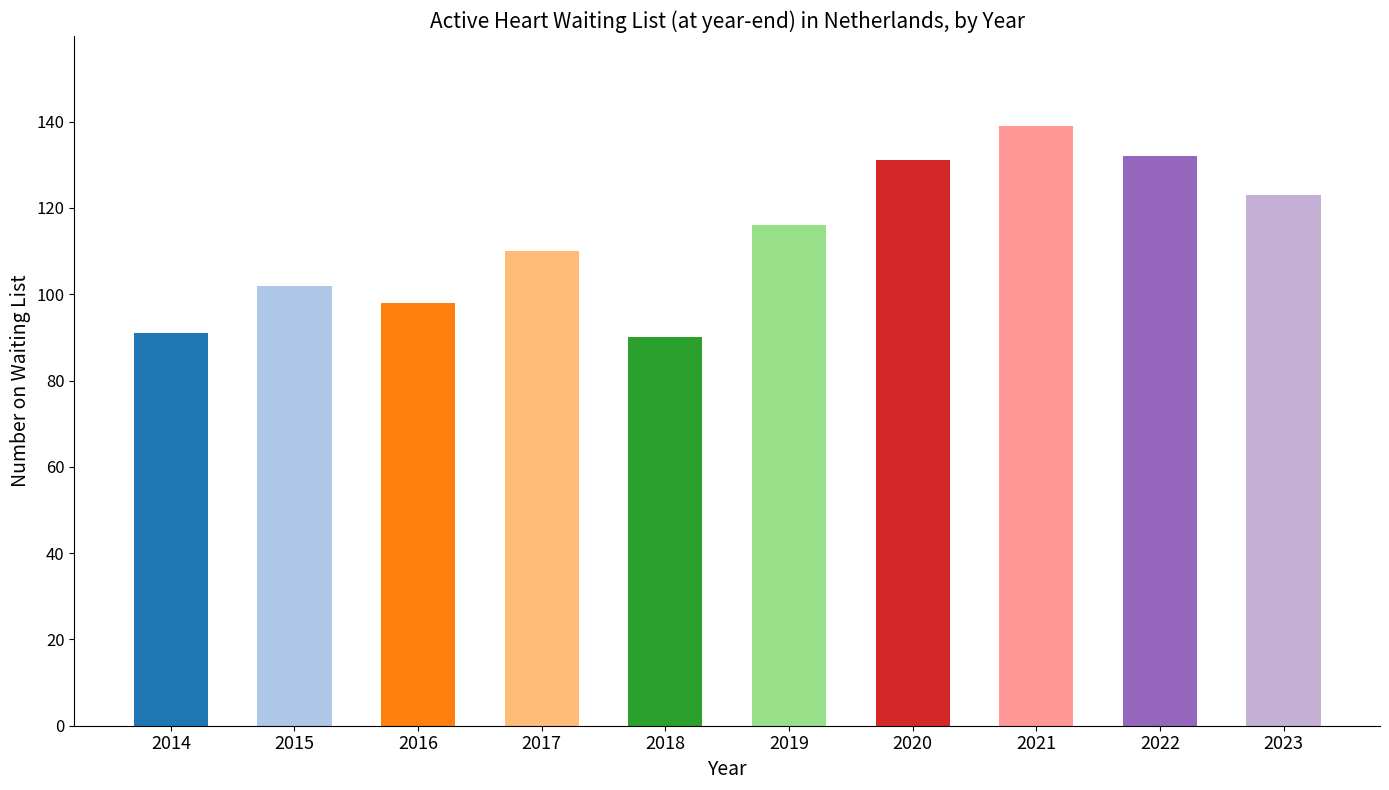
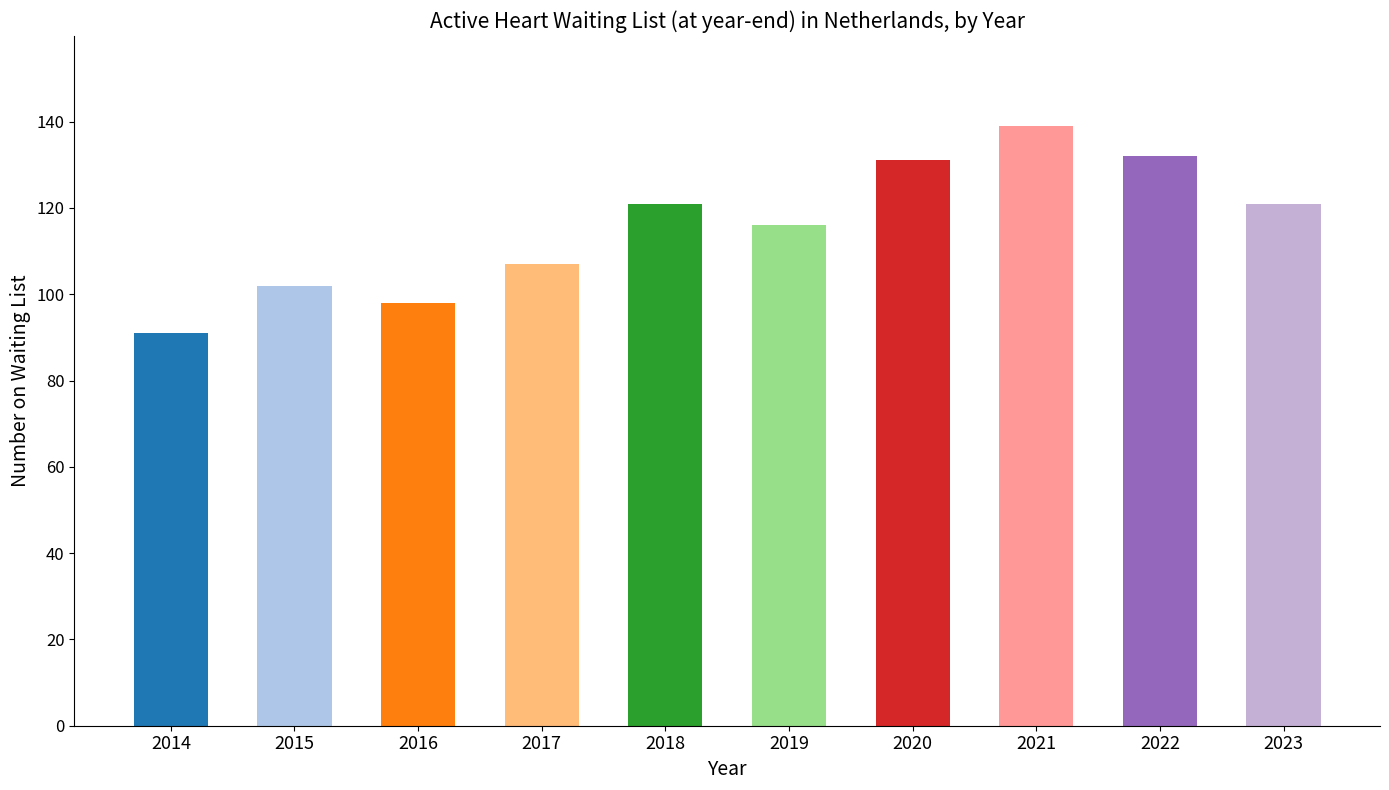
  {
    "2014": 91,
    "2015": 102,
    "2016": 98,
-   "2017": 110,
-   "2018": 90,
+   "2017": 107,
+   "2018": 121,
    "2019": 116,
    "2020": 131,
    "2021": 139,
    "2022": 132,
-   "2023": 123
+   "2023": 121
  }
